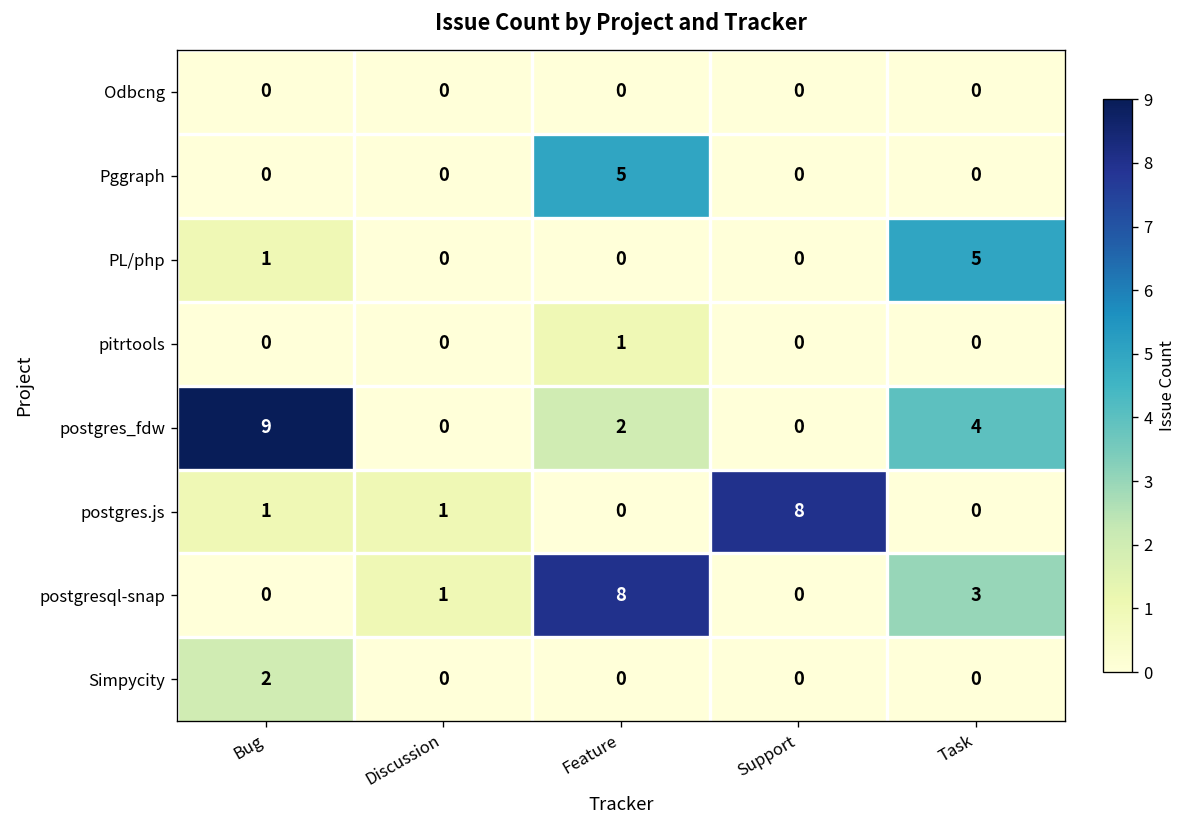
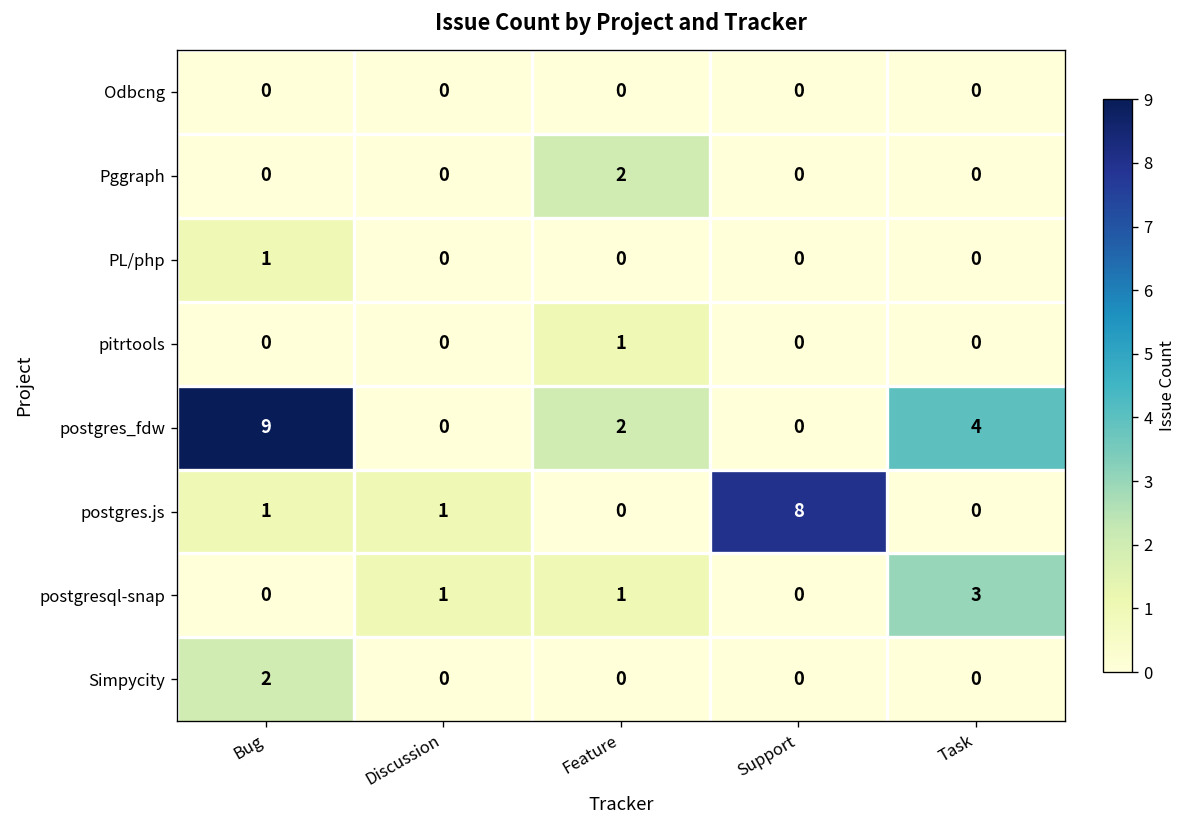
  {
    "Odbcng": {
      "Bug": 0,
      "Discussion": 0,
      "Feature": 0,
      "Support": 0,
      "Task": 0
    },
    "Pggraph": {
      "Bug": 0,
      "Discussion": 0,
-     "Feature": 5,
+     "Feature": 2,
      "Support": 0,
      "Task": 0
    },
    "PL/php": {
      "Bug": 1,
      "Discussion": 0,
      "Feature": 0,
      "Support": 0,
-     "Task": 5
+     "Task": 0
    },
    "pitrtools": {
      "Bug": 0,
      "Discussion": 0,
      "Feature": 1,
      "Support": 0,
      "Task": 0
    },
    "postgres_fdw": {
      "Bug": 9,
      "Discussion": 0,
      "Feature": 2,
      "Support": 0,
      "Task": 4
    },
    "postgres.js": {
      "Bug": 1,
      "Discussion": 1,
      "Feature": 0,
      "Support": 8,
      "Task": 0
    },
    "postgresql-snap": {
      "Bug": 0,
      "Discussion": 1,
-     "Feature": 8,
+     "Feature": 1,
      "Support": 0,
      "Task": 3
    },
    "Simpycity": {
      "Bug": 2,
      "Discussion": 0,
      "Feature": 0,
      "Support": 0,
      "Task": 0
    }
  }
